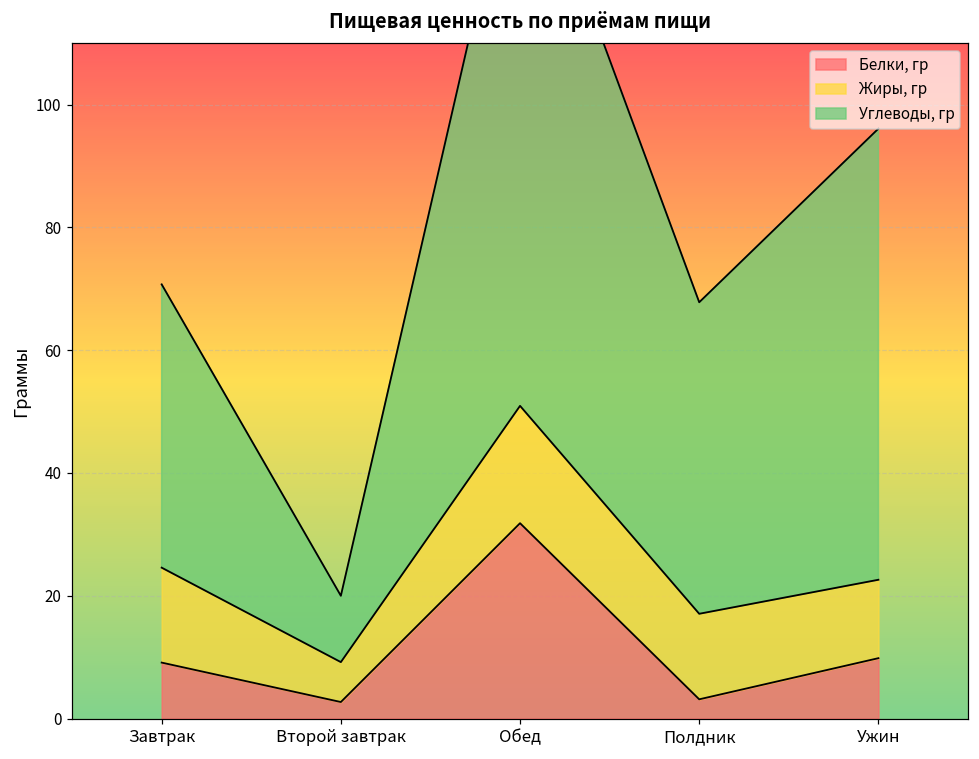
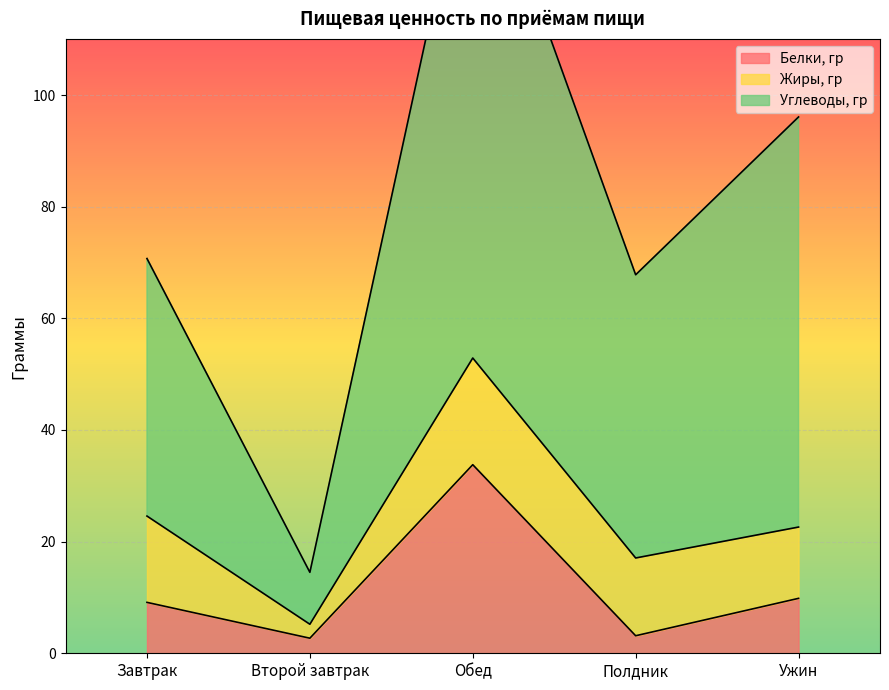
  {
    "Белки, гр": {
      "Завтрак": 9,
      "Второй завтрак": 3,
-     "Обед": 32,
+     "Обед": 34,
      "Полдник": 3,
      "Ужин": 10
    },
    "Жиры, гр": {
      "Завтрак": 15,
-     "Второй завтрак": 6,
+     "Второй завтрак": 3,
      "Обед": 19,
      "Полдник": 14,
      "Ужин": 13
    },
    "Углеводы, гр": {
      "Завтрак": 46,
-     "Второй завтрак": 11,
+     "Второй завтрак": 9,
      "Полдник": 51,
      "Ужин": 73
    }
  }
